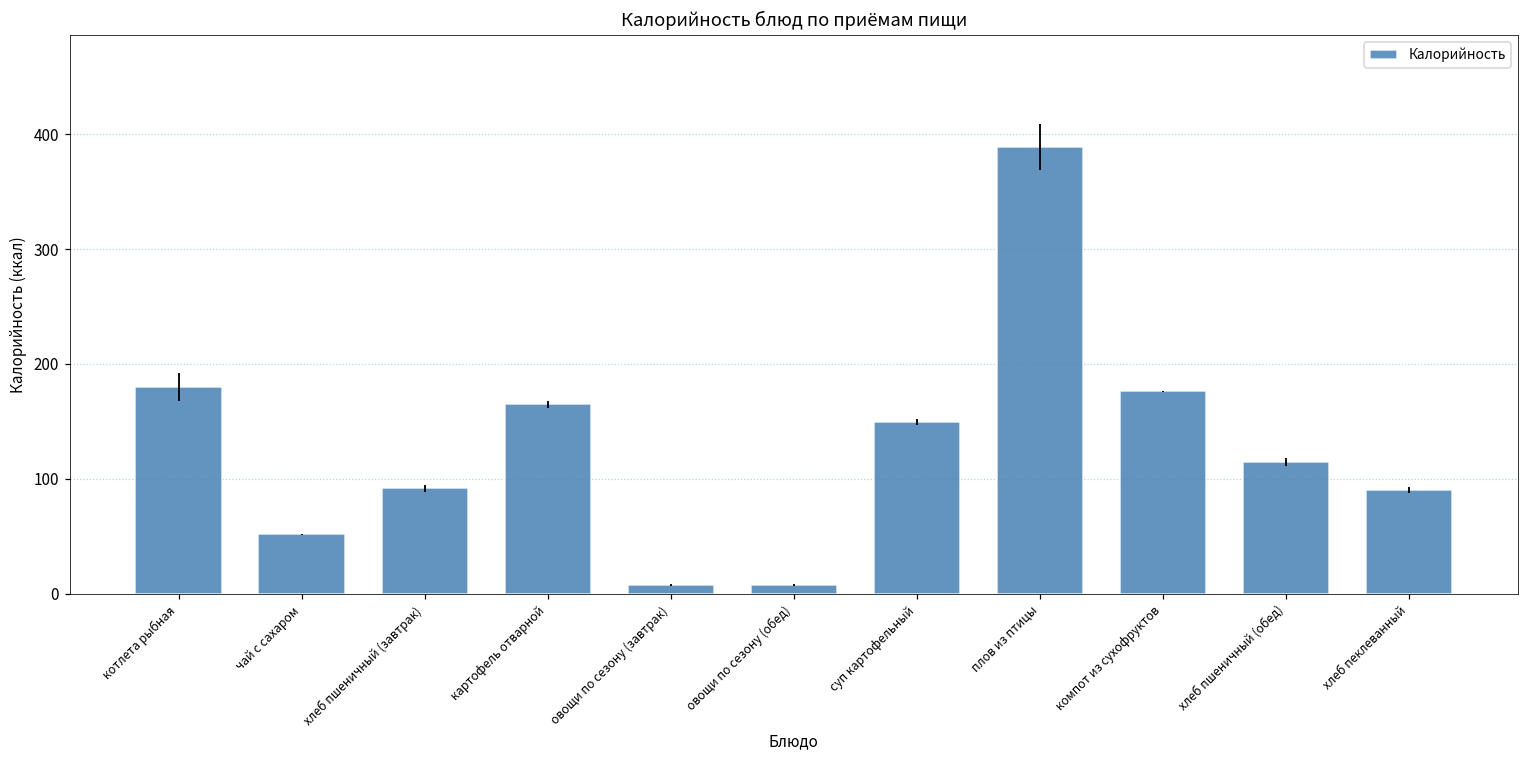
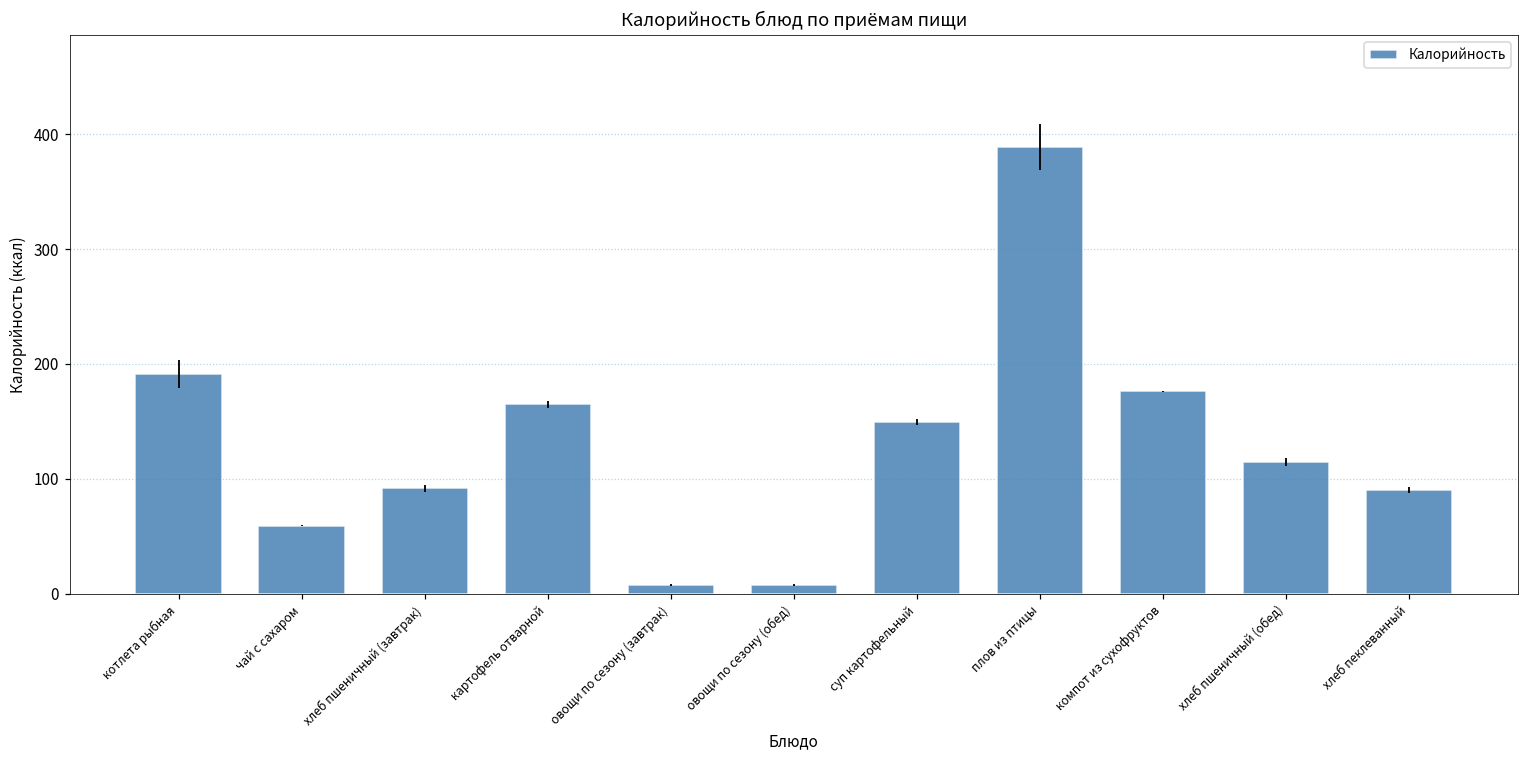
  {
-   "котлета рыбная": 180,
-   "чай с сахаром": 52,
+   "котлета рыбная": 191,
+   "чай с сахаром": 59,
    "хлеб пшеничный (завтрак)": 92,
    "картофель отварной": 165,
    "овощи по сезону (завтрак)": 8,
    "овощи по сезону (обед)": 8,
    "суп картофельный": 150,
    "плов из птицы": 389,
    "компот из сухофруктов": 176,
    "хлеб пшеничный (обед)": 115,
    "хлеб пеклеванный": 90
  }
